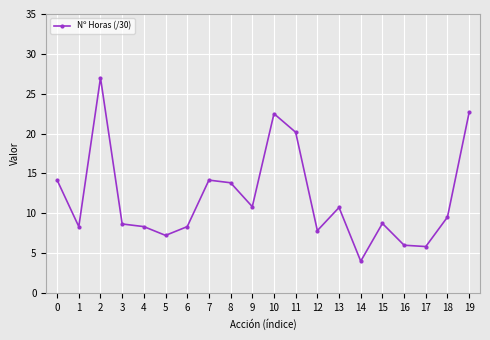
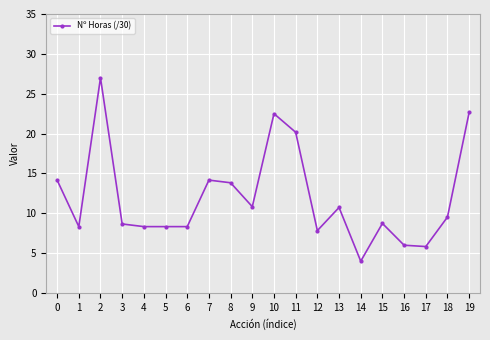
  {
    "0": 14,
    "1": 8,
    "2": 27,
    "3": 9,
    "4": 8,
-   "5": 7,
+   "5": 8,
    "6": 8,
    "7": 14,
    "8": 14,
    "9": 11,
    "10": 23,
    "11": 20,
    "12": 8,
    "13": 11,
    "14": 4,
    "15": 9,
    "16": 6,
    "17": 6,
    "18": 10,
    "19": 23
  }
